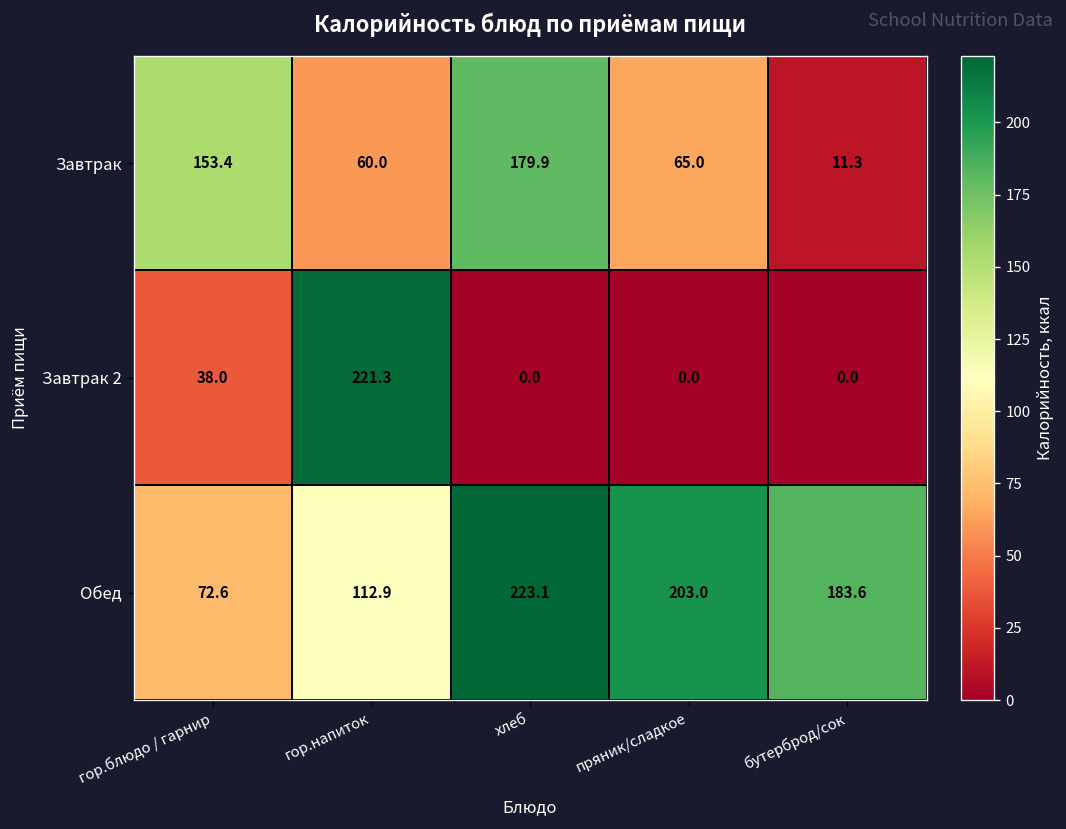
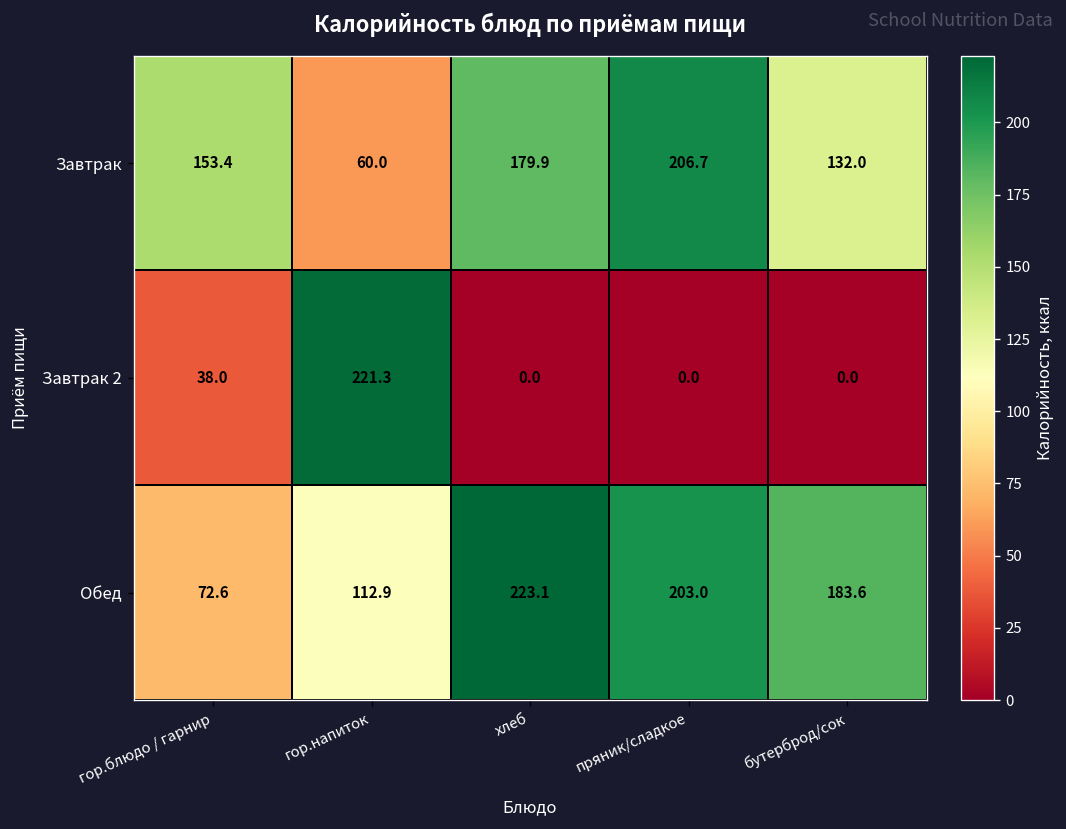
  {
    "Завтрак": {
      "гор.блюдо / гарнир": 153.4,
      "гор.напиток": 60.0,
      "хлеб": 179.9,
-     "пряник/сладкое": 65.0,
-     "бутерброд/сок": 11.3
+     "пряник/сладкое": 206.7,
+     "бутерброд/сок": 132.0
    },
    "Завтрак 2": {
      "гор.блюдо / гарнир": 38.0,
      "гор.напиток": 221.3,
      "хлеб": 0.0,
      "пряник/сладкое": 0.0,
      "бутерброд/сок": 0.0
    },
    "Обед": {
      "гор.блюдо / гарнир": 72.6,
      "гор.напиток": 112.9,
      "хлеб": 223.1,
      "пряник/сладкое": 203.0,
      "бутерброд/сок": 183.6
    }
  }
